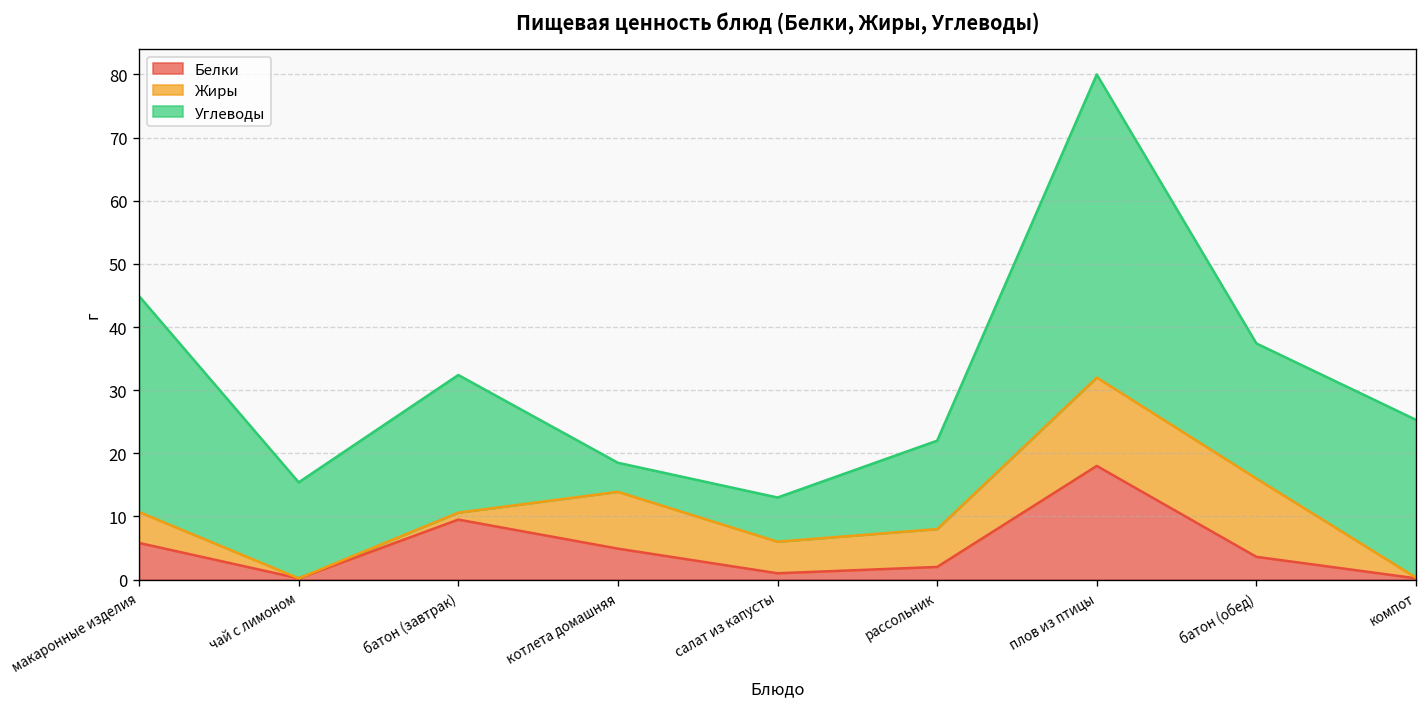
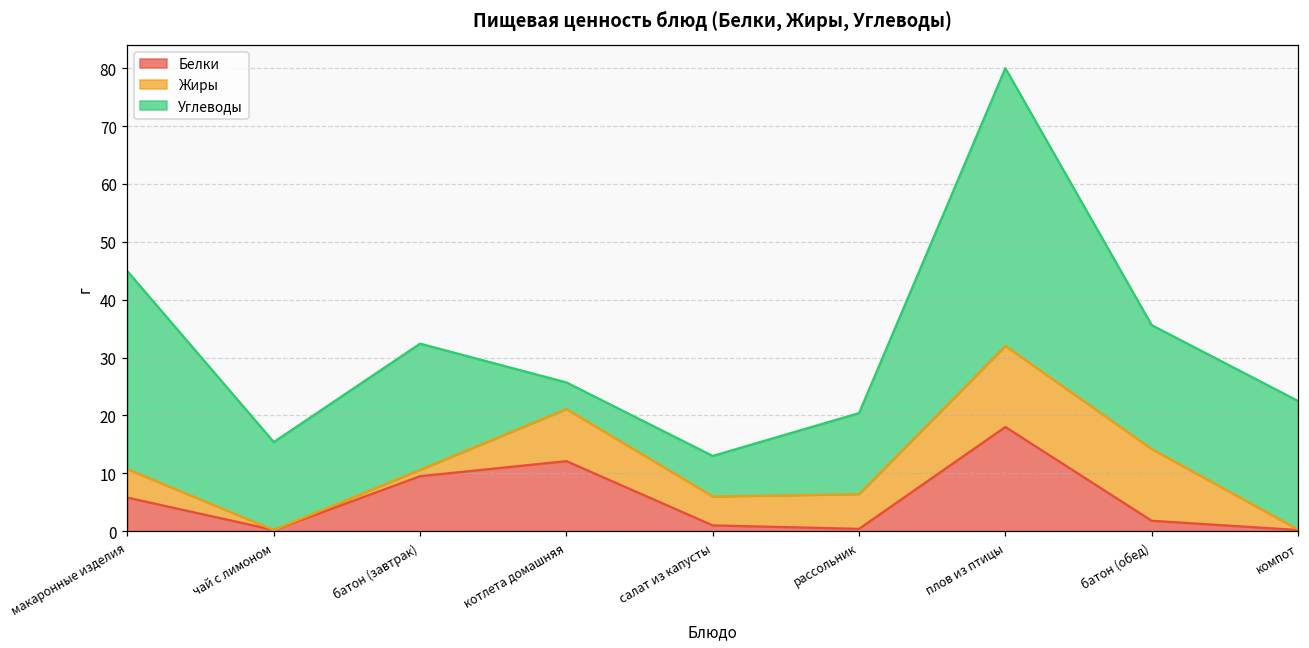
  {
    "Белки": {
      "макаронные изделия": 6,
      "батон (завтрак)": 10,
-     "котлета домашняя": 5,
+     "котлета домашняя": 12,
      "салат из капусты": 1,
-     "рассольник": 2,
+     "рассольник": 0,
      "плов из птицы": 18,
-     "батон (обед)": 4
+     "батон (обед)": 2
    },
    "Жиры": {
      "макаронные изделия": 5,
      "батон (завтрак)": 1,
      "котлета домашняя": 9,
      "салат из капусты": 5,
      "рассольник": 6,
      "плов из птицы": 14,
      "батон (обед)": 12
    },
    "Углеводы": {
      "макаронные изделия": 34,
      "чай с лимоном": 15,
      "батон (завтрак)": 22,
      "котлета домашняя": 5,
      "салат из капусты": 7,
      "рассольник": 14,
      "плов из птицы": 48,
      "батон (обед)": 21,
-     "компот": 25
+     "компот": 22
    }
  }
